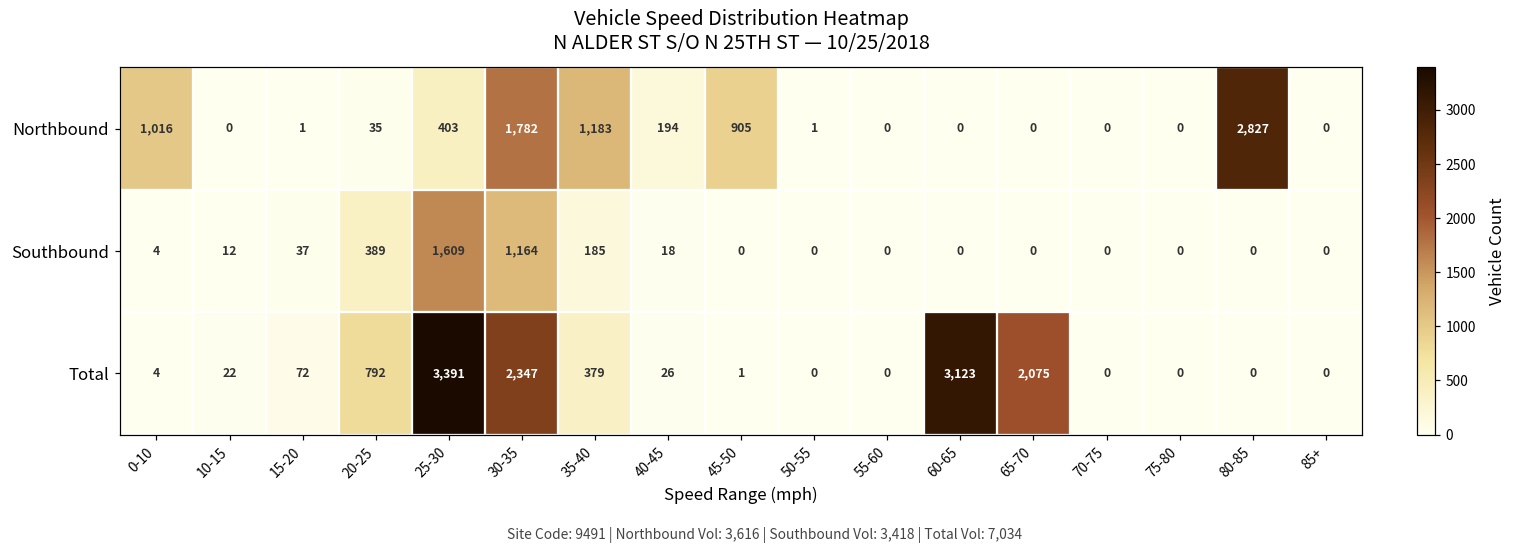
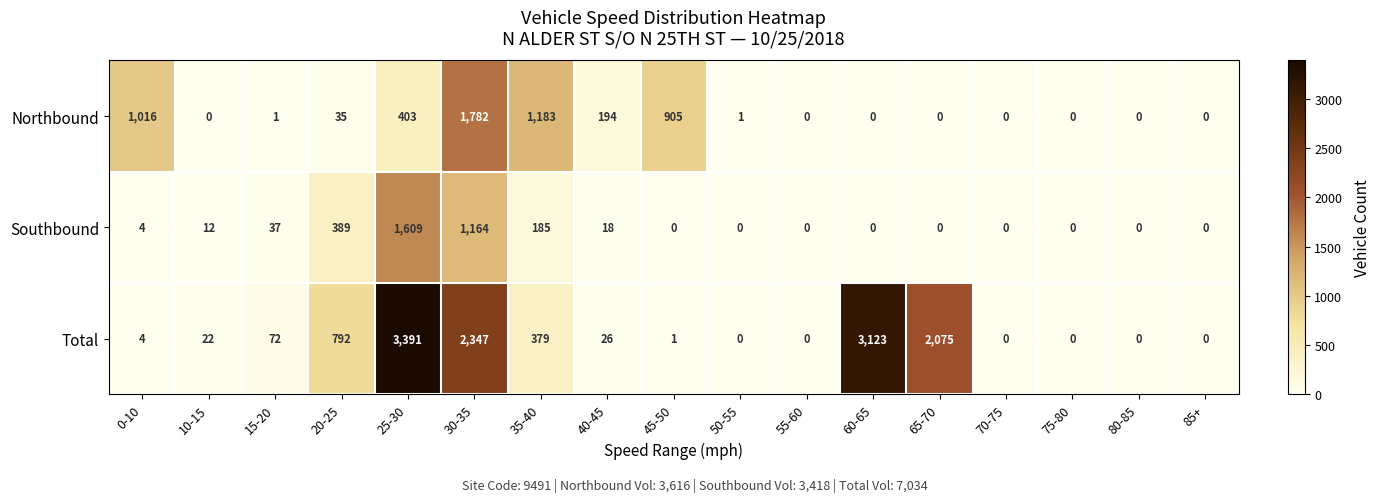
  {
    "Northbound": {
      "0-10": "1,016",
      "10-15": "0",
      "15-20": "1",
      "20-25": "35",
      "25-30": "403",
      "30-35": "1,782",
      "35-40": "1,183",
      "40-45": "194",
      "45-50": "905",
      "50-55": "1",
      "55-60": "0",
      "60-65": "0",
      "65-70": "0",
      "70-75": "0",
      "75-80": "0",
-     "80-85": "2,827",
+     "80-85": "0",
      "85+": "0"
    },
    "Southbound": {
      "0-10": "4",
      "10-15": "12",
      "15-20": "37",
      "20-25": "389",
      "25-30": "1,609",
      "30-35": "1,164",
      "35-40": "185",
      "40-45": "18",
      "45-50": "0",
      "50-55": "0",
      "55-60": "0",
      "60-65": "0",
      "65-70": "0",
      "70-75": "0",
      "75-80": "0",
      "80-85": "0",
      "85+": "0"
    },
    "Total": {
      "0-10": "4",
      "10-15": "22",
      "15-20": "72",
      "20-25": "792",
      "25-30": "3,391",
      "30-35": "2,347",
      "35-40": "379",
      "40-45": "26",
      "45-50": "1",
      "50-55": "0",
      "55-60": "0",
      "60-65": "3,123",
      "65-70": "2,075",
      "70-75": "0",
      "75-80": "0",
      "80-85": "0",
      "85+": "0"
    }
  }
